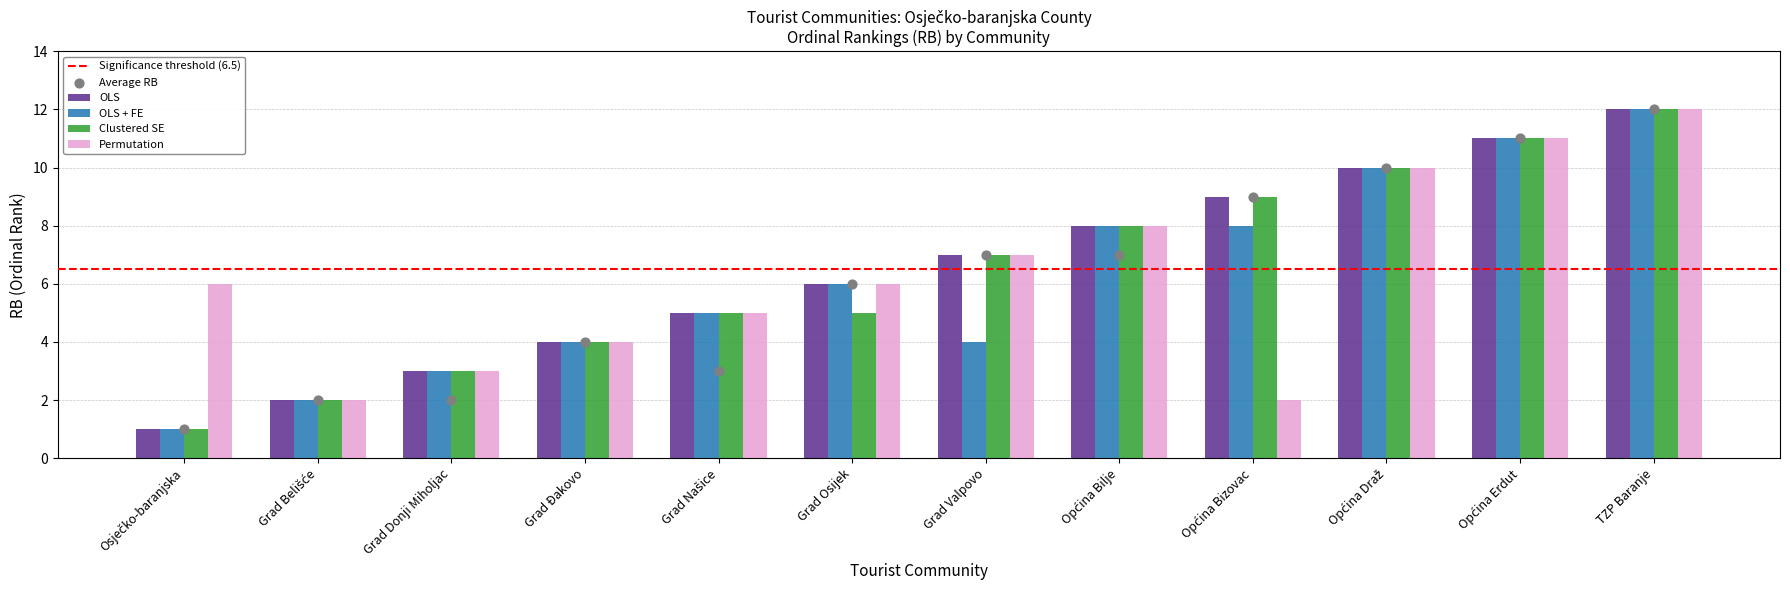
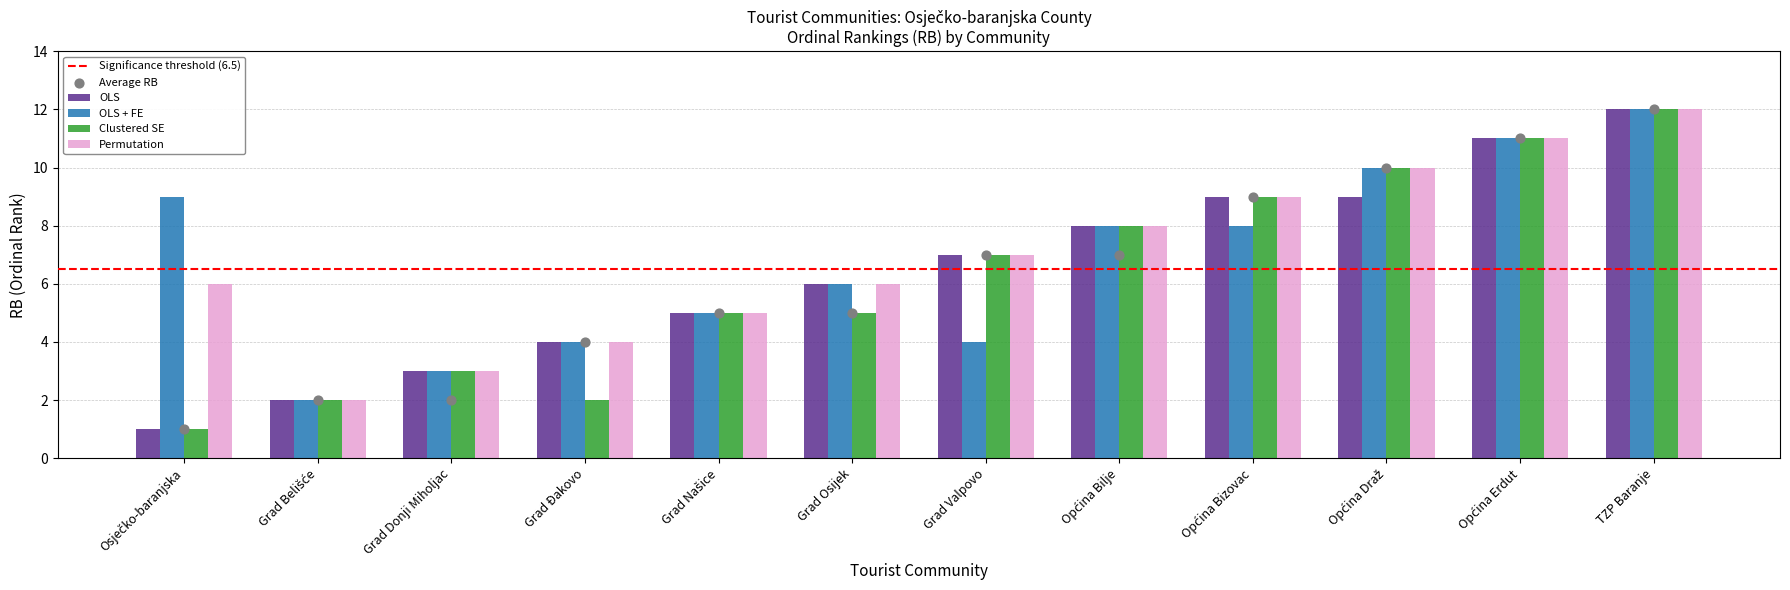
  {
    "OLS": {
      "Osječko-baranjska": 1,
      "Grad Belišće": 2,
      "Grad Donji Miholjac": 3,
      "Grad Đakovo": 4,
      "Grad Našice": 5,
      "Grad Osijek": 6,
      "Grad Valpovo": 7,
      "Općina Bilje": 8,
      "Općina Bizovac": 9,
-     "Općina Draž": 10,
+     "Općina Draž": 9,
      "Općina Erdut": 11,
      "TZP Baranje": 12
    },
    "Average RB": {
-     "Grad Našice": 3,
-     "Grad Osijek": 6
+     "Grad Našice": 5,
+     "Grad Osijek": 5
    },
    "OLS + FE": {
-     "Osječko-baranjska": 1,
+     "Osječko-baranjska": 9,
      "Grad Belišće": 2,
      "Grad Donji Miholjac": 3,
      "Grad Đakovo": 4,
      "Grad Našice": 5,
      "Grad Osijek": 6,
      "Grad Valpovo": 4,
      "Općina Bilje": 8,
      "Općina Bizovac": 8,
      "Općina Draž": 10,
      "Općina Erdut": 11,
      "TZP Baranje": 12
    },
    "Clustered SE": {
      "Osječko-baranjska": 1,
      "Grad Belišće": 2,
      "Grad Donji Miholjac": 3,
-     "Grad Đakovo": 4,
+     "Grad Đakovo": 2,
      "Grad Našice": 5,
      "Grad Osijek": 5,
      "Grad Valpovo": 7,
      "Općina Bilje": 8,
      "Općina Bizovac": 9,
      "Općina Draž": 10,
      "Općina Erdut": 11,
      "TZP Baranje": 12
    },
    "Permutation": {
      "Osječko-baranjska": 6,
      "Grad Belišće": 2,
      "Grad Donji Miholjac": 3,
      "Grad Đakovo": 4,
      "Grad Našice": 5,
      "Grad Osijek": 6,
      "Grad Valpovo": 7,
      "Općina Bilje": 8,
-     "Općina Bizovac": 2,
+     "Općina Bizovac": 9,
      "Općina Draž": 10,
      "Općina Erdut": 11,
      "TZP Baranje": 12
    }
  }
